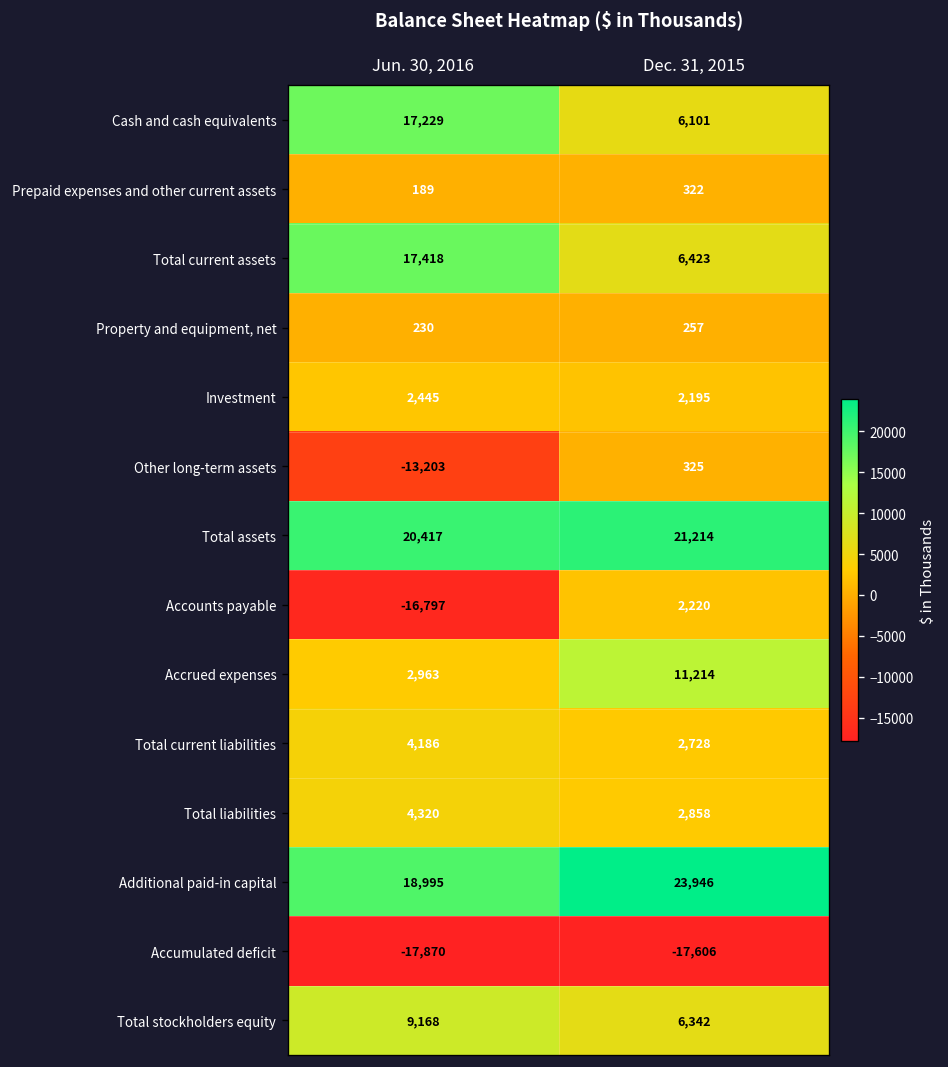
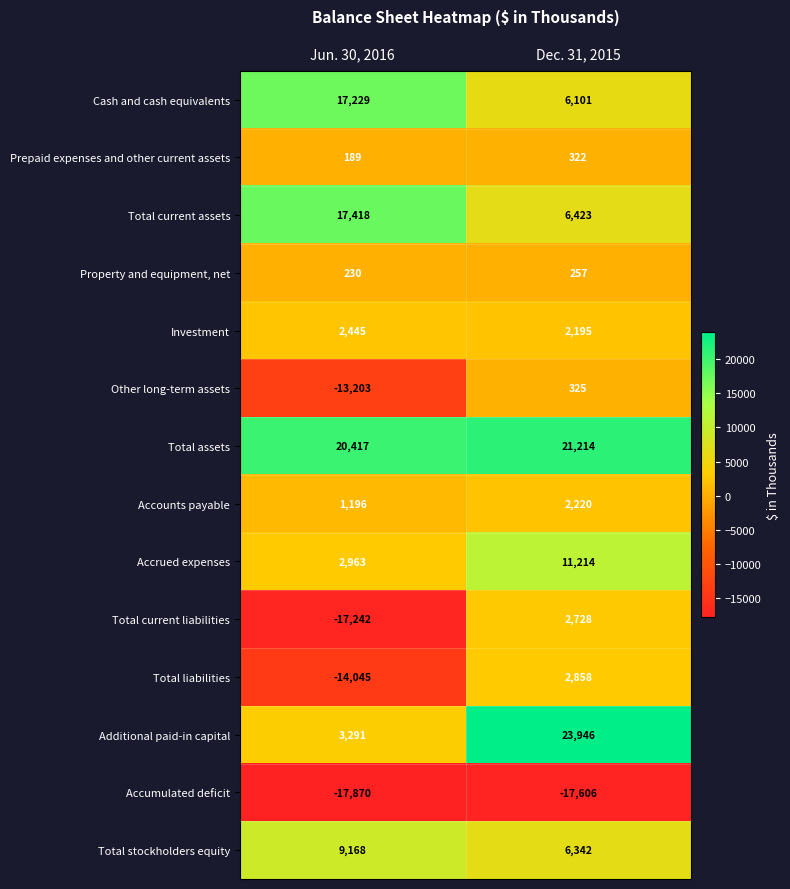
  {
    "Cash and cash equivalents": {
      "Jun. 30, 2016": "17,229",
      "Dec. 31, 2015": "6,101"
    },
    "Prepaid expenses and other current assets": {
      "Jun. 30, 2016": "189",
      "Dec. 31, 2015": "322"
    },
    "Total current assets": {
      "Jun. 30, 2016": "17,418",
      "Dec. 31, 2015": "6,423"
    },
    "Property and equipment, net": {
      "Jun. 30, 2016": "230",
      "Dec. 31, 2015": "257"
    },
    "Investment": {
      "Jun. 30, 2016": "2,445",
      "Dec. 31, 2015": "2,195"
    },
    "Other long-term assets": {
      "Jun. 30, 2016": "-13,203",
      "Dec. 31, 2015": "325"
    },
    "Total assets": {
      "Jun. 30, 2016": "20,417",
      "Dec. 31, 2015": "21,214"
    },
    "Accounts payable": {
-     "Jun. 30, 2016": "-16,797",
+     "Jun. 30, 2016": "1,196",
      "Dec. 31, 2015": "2,220"
    },
    "Accrued expenses": {
      "Jun. 30, 2016": "2,963",
      "Dec. 31, 2015": "11,214"
    },
    "Total current liabilities": {
-     "Jun. 30, 2016": "4,186",
+     "Jun. 30, 2016": "-17,242",
      "Dec. 31, 2015": "2,728"
    },
    "Total liabilities": {
-     "Jun. 30, 2016": "4,320",
+     "Jun. 30, 2016": "-14,045",
      "Dec. 31, 2015": "2,858"
    },
    "Additional paid-in capital": {
-     "Jun. 30, 2016": "18,995",
+     "Jun. 30, 2016": "3,291",
      "Dec. 31, 2015": "23,946"
    },
    "Accumulated deficit": {
      "Jun. 30, 2016": "-17,870",
      "Dec. 31, 2015": "-17,606"
    },
    "Total stockholders equity": {
      "Jun. 30, 2016": "9,168",
      "Dec. 31, 2015": "6,342"
    }
  }
